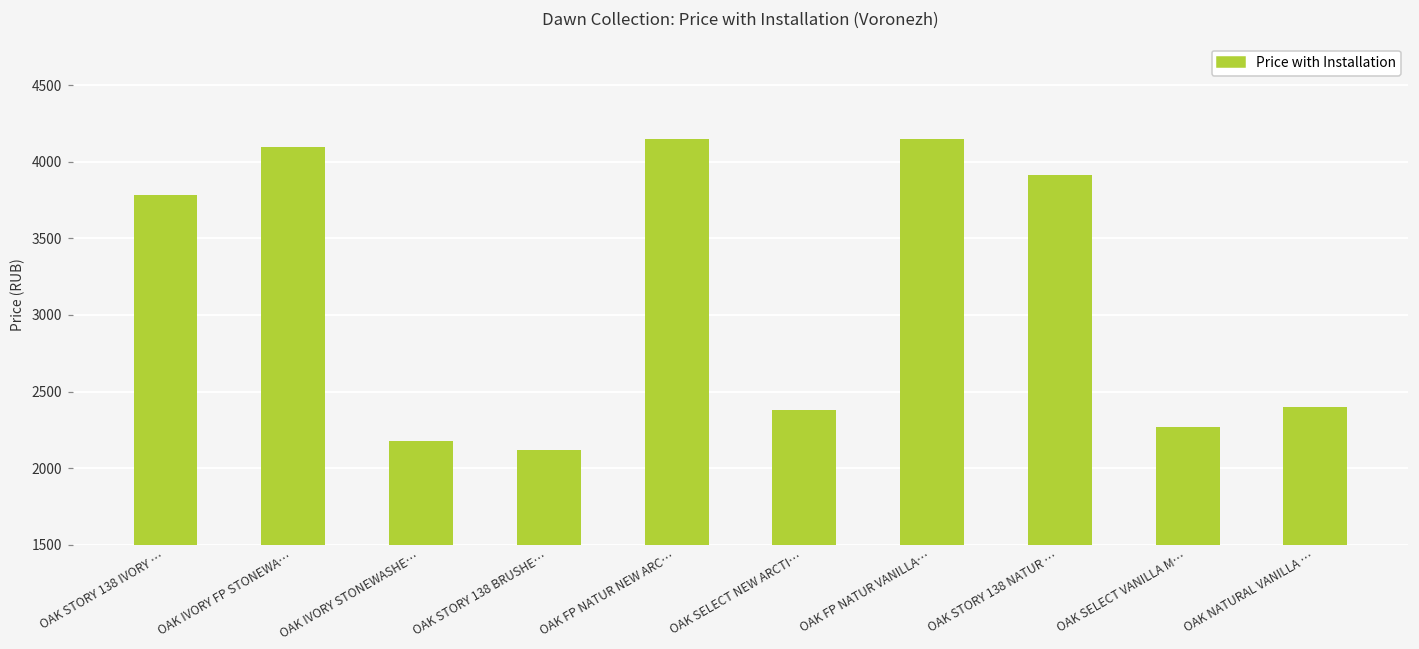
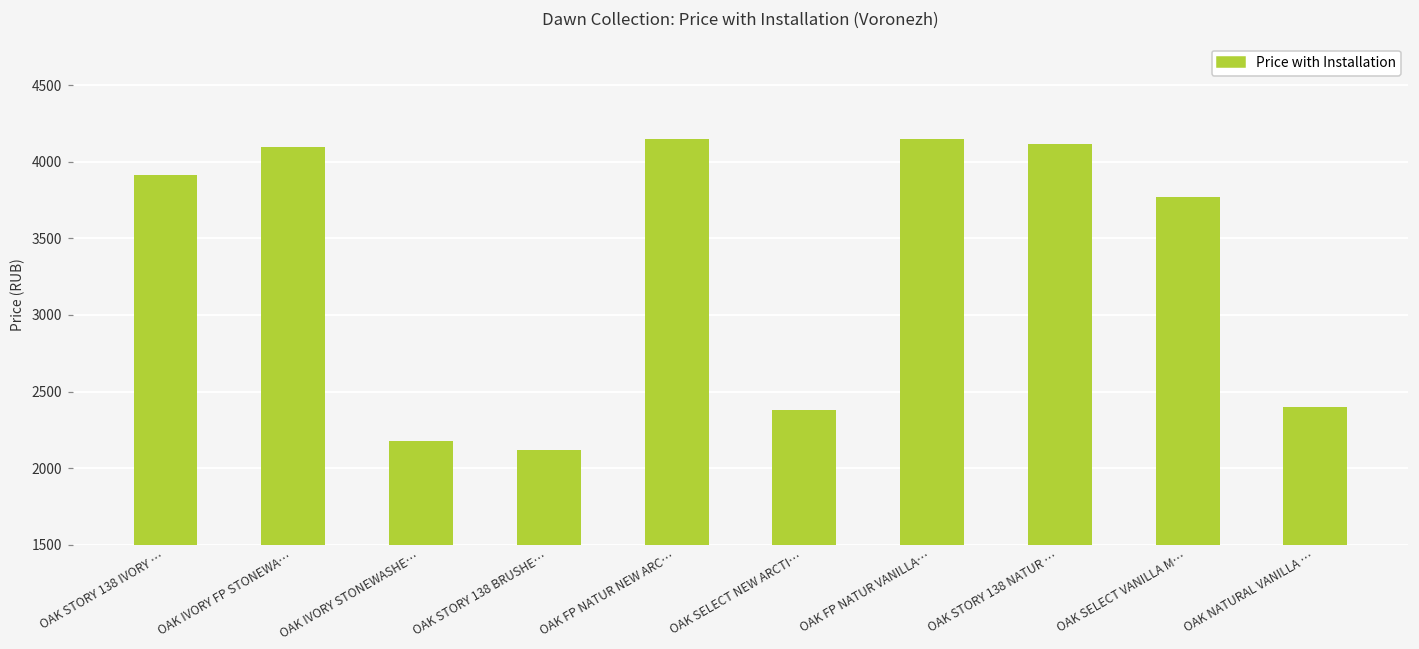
  {
-   "OAK STORY 138 IVORY …": 3780,
+   "OAK STORY 138 IVORY …": 3910,
    "OAK IVORY FP STONEWA…": 4100,
    "OAK IVORY STONEWASHE…": 2180,
    "OAK STORY 138 BRUSHE…": 2120,
    "OAK FP NATUR NEW ARC…": 4150,
    "OAK SELECT NEW ARCTI…": 2380,
    "OAK FP NATUR VANILLA…": 4150,
-   "OAK STORY 138 NATUR …": 3920,
-   "OAK SELECT VANILLA M…": 2270,
+   "OAK STORY 138 NATUR …": 4120,
+   "OAK SELECT VANILLA M…": 3770,
    "OAK NATURAL VANILLA …": 2400
  }
